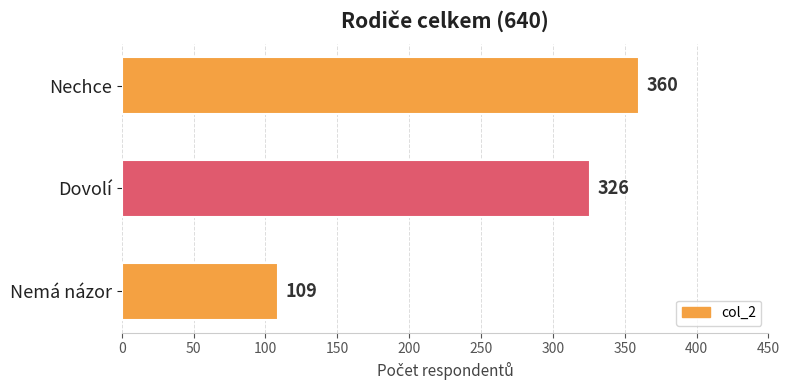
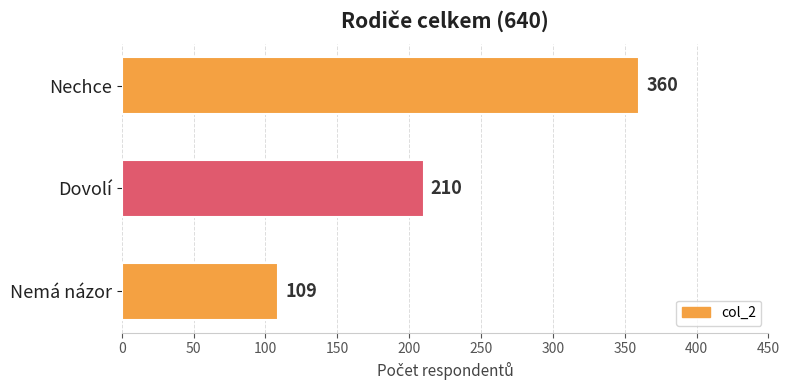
  {
    "Nechce": 360,
-   "Dovolí": 326,
+   "Dovolí": 210,
    "Nemá názor": 109
  }
